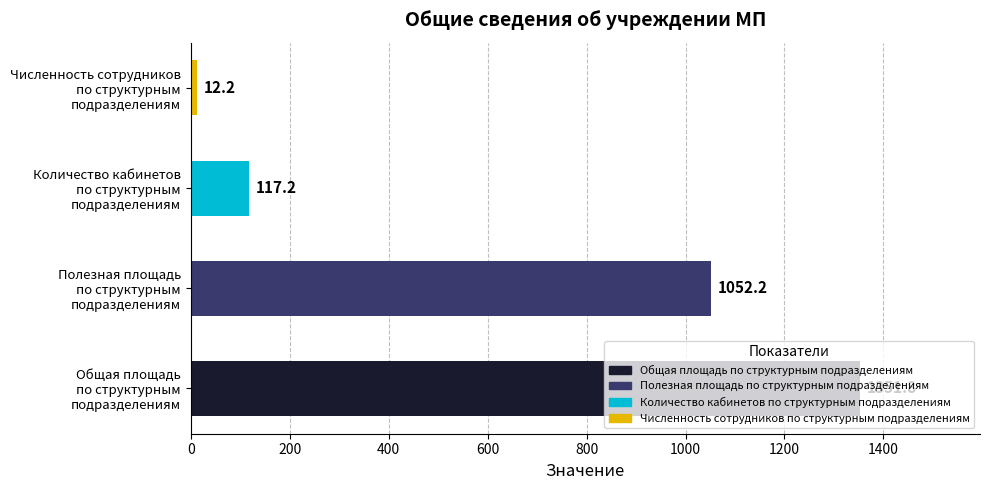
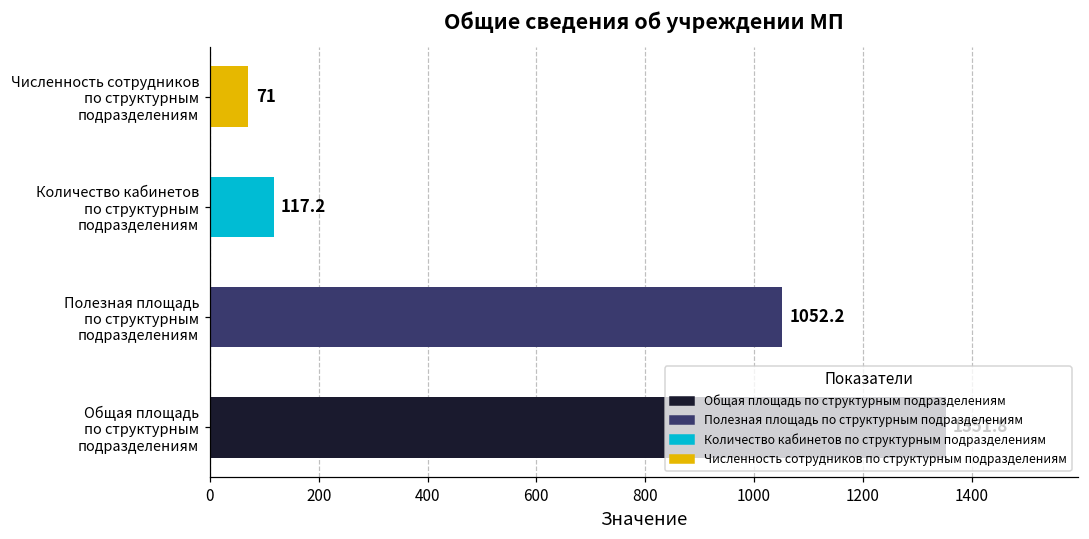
  {
-   "Численность сотрудников по структурным подразделениям": 12.2,
+   "Численность сотрудников по структурным подразделениям": 71,
    "Количество кабинетов по структурным подразделениям": 117.2,
    "Полезная площадь по структурным подразделениям": 1052.2
  }
